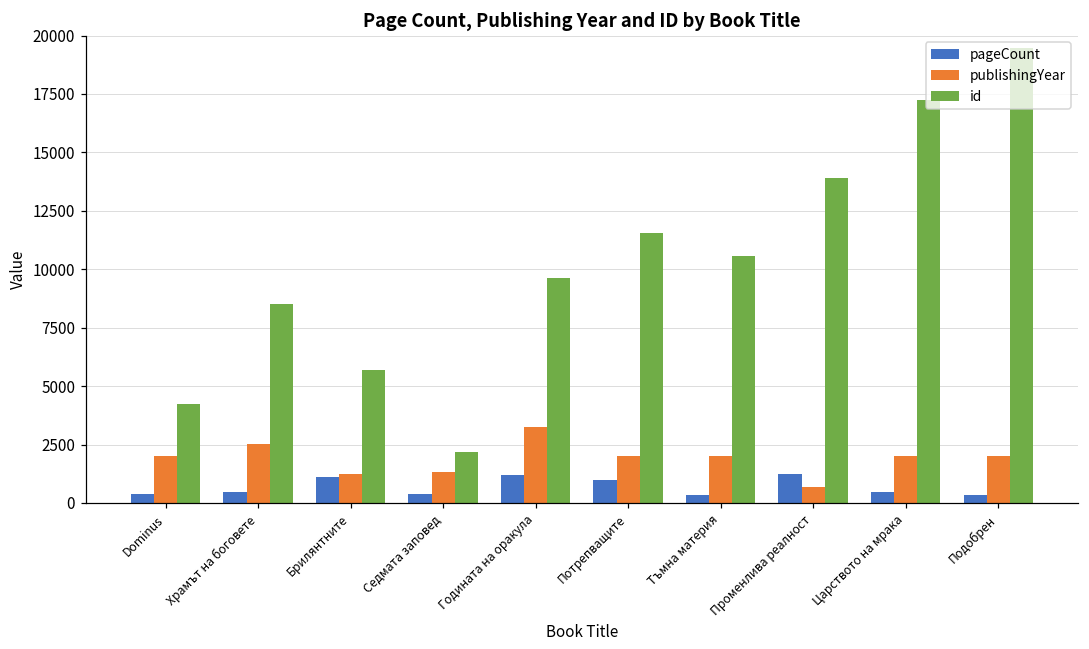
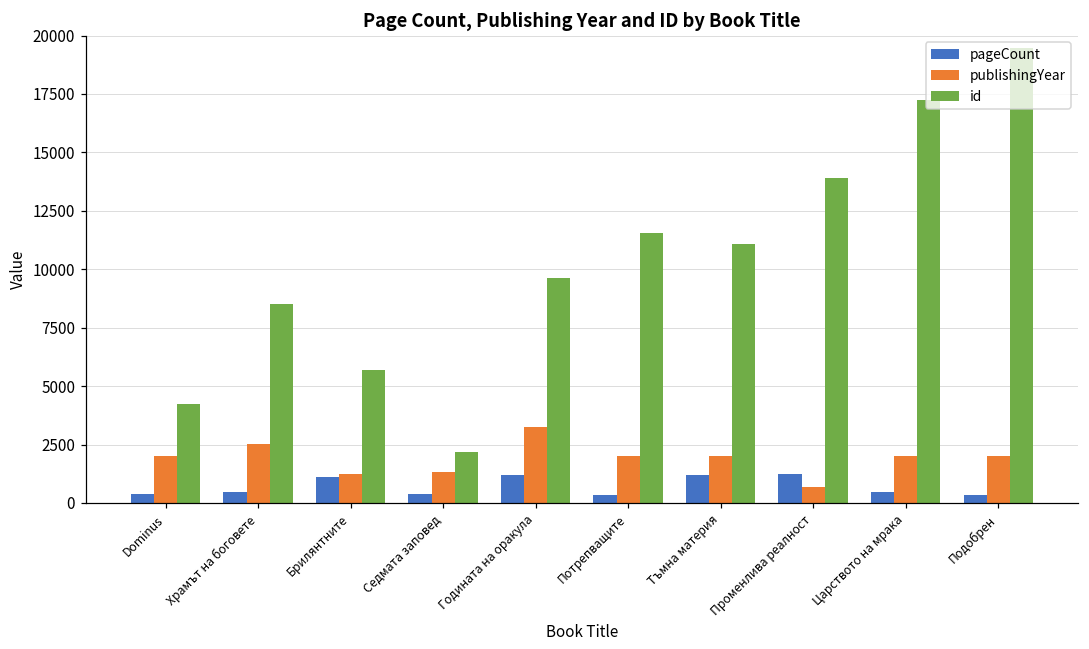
  {
    "pageCount": {
      "Dominus": 400,
      "Храмът на боговете": 500,
      "Брилянтните": 1100,
      "Седмата заповед": 400,
      "Годината на оракула": 1200,
-     "Потрепващите": 1000,
-     "Тъмна материя": 300,
+     "Потрепващите": 300,
+     "Тъмна материя": 1200,
      "Променлива реалност": 1200,
      "Царството на мрака": 500,
      "Подобрен": 300
    },
    "publishingYear": {
      "Dominus": 2000,
      "Храмът на боговете": 2500,
      "Брилянтните": 1300,
      "Седмата заповед": 1300,
      "Годината на оракула": 3200,
      "Потрепващите": 2000,
      "Тъмна материя": 2000,
      "Променлива реалност": 700,
      "Царството на мрака": 2000,
      "Подобрен": 2000
    },
    "id": {
      "Dominus": 4200,
      "Храмът на боговете": 8500,
      "Брилянтните": 5700,
      "Седмата заповед": 2200,
      "Годината на оракула": 9600,
      "Потрепващите": 11500,
-     "Тъмна материя": 10500,
+     "Тъмна материя": 11100,
      "Променлива реалност": 13900
    }
  }
